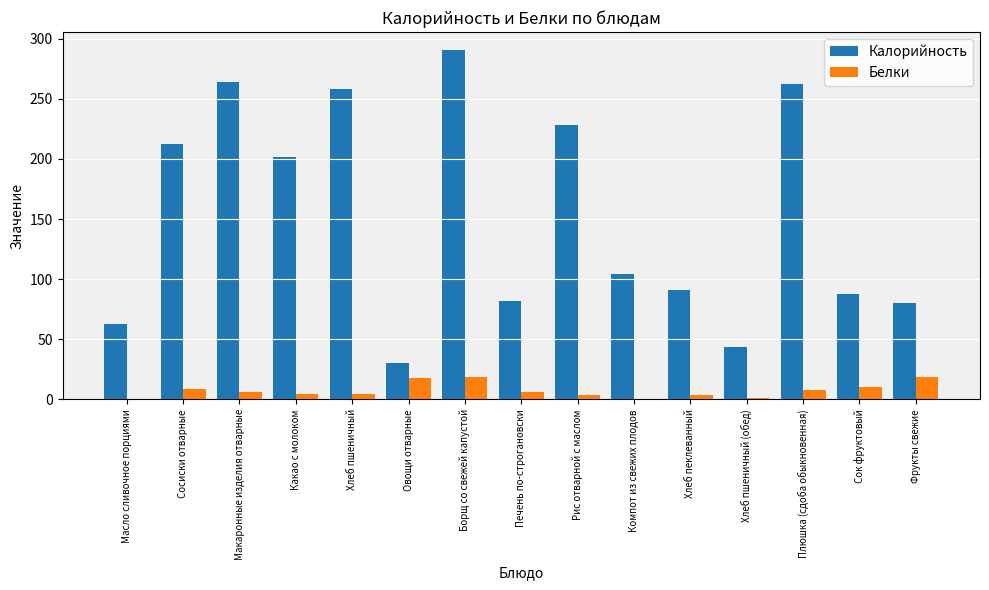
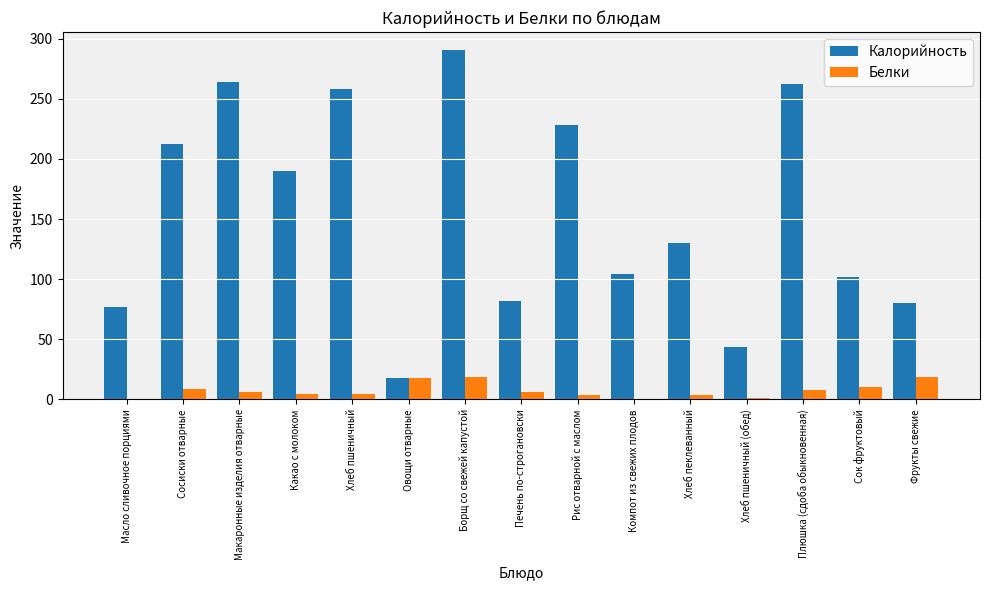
  {
    "Калорийность": {
-     "Масло сливочное порциями": 63,
+     "Масло сливочное порциями": 77,
      "Сосиски отварные": 213,
      "Макаронные изделия отварные": 264,
-     "Какао с молоком": 202,
+     "Какао с молоком": 190,
      "Хлеб пшеничный": 258,
-     "Овощи отварные": 30,
+     "Овощи отварные": 18,
      "Борщ со свежей капустой": 291,
      "Печень по-строгановски": 82,
      "Рис отварной с маслом": 228,
      "Компот из свежих плодов": 104,
-     "Хлеб пеклеванный": 91,
+     "Хлеб пеклеванный": 130,
      "Хлеб пшеничный (обед)": 44,
      "Плюшка (сдоба обыкновенная)": 262,
-     "Сок фруктовый": 88,
+     "Сок фруктовый": 102,
      "Фрукты свежие": 80
    },
    "Белки": {
      "Сосиски отварные": 9,
      "Макаронные изделия отварные": 6,
      "Какао с молоком": 5,
      "Хлеб пшеничный": 5,
      "Овощи отварные": 18,
      "Борщ со свежей капустой": 19,
      "Печень по-строгановски": 6,
      "Рис отварной с маслом": 4,
      "Хлеб пеклеванный": 4,
      "Плюшка (сдоба обыкновенная)": 8,
      "Сок фруктовый": 10,
      "Фрукты свежие": 19
    }
  }
